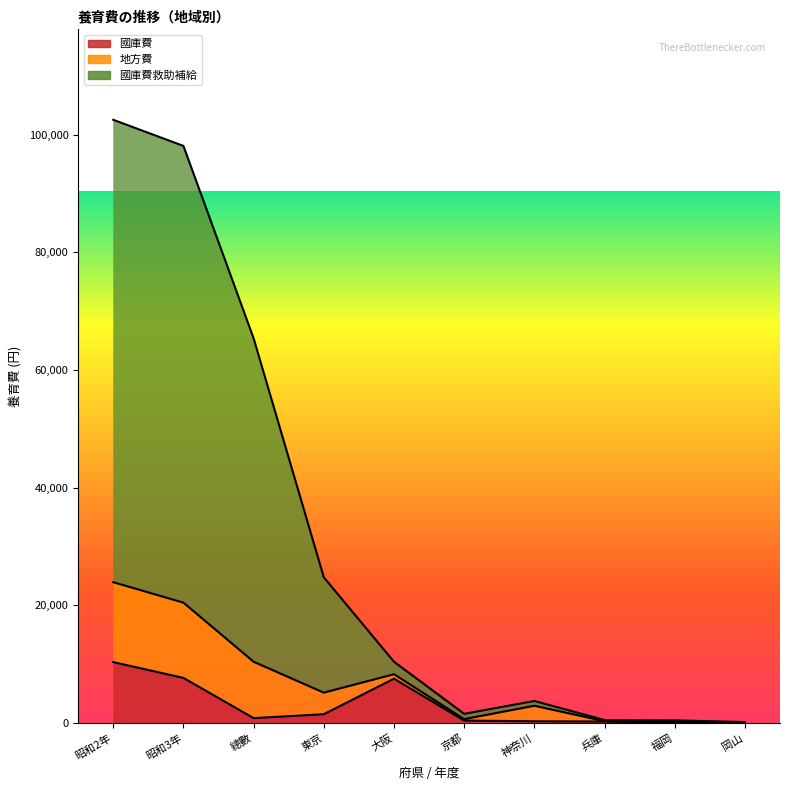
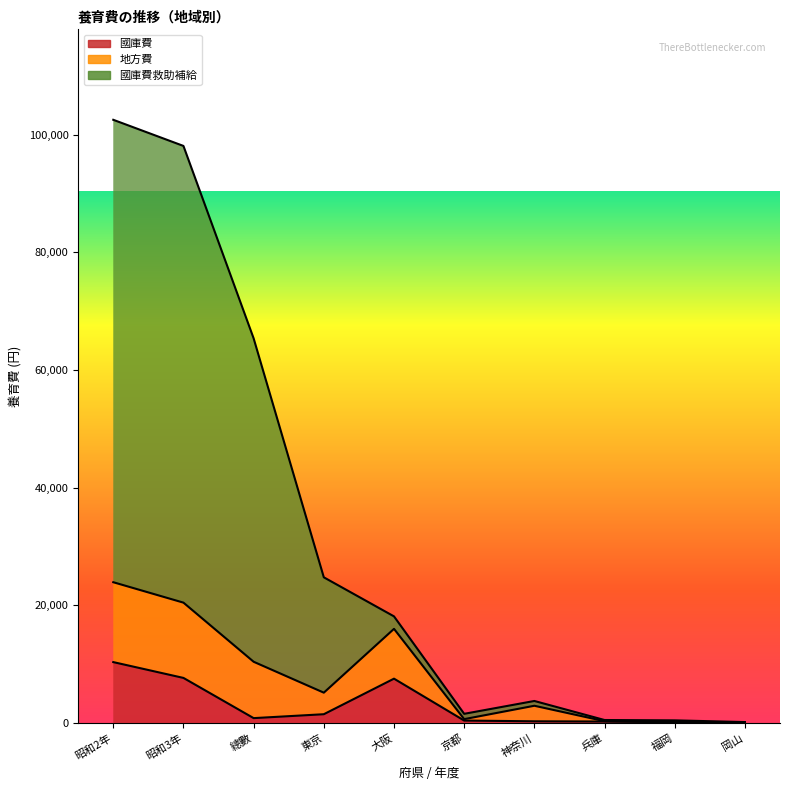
  {
    "國庫費": {
      "昭和2年": "10,000",
      "昭和3年": "8,000",
      "總數": "1,000",
      "東京": "1,000",
      "大阪": "8,000",
      "神奈川": "0"
    },
    "地方費": {
      "昭和2年": "14,000",
      "昭和3年": "13,000",
      "總數": "10,000",
      "東京": "4,000",
-     "大阪": "1,000",
+     "大阪": "8,000",
      "神奈川": "3,000"
    },
    "國庫費救助補給": {
      "昭和2年": "79,000",
      "昭和3年": "78,000",
      "總數": "55,000",
      "東京": "20,000",
      "大阪": "2,000",
      "京都": "1,000",
      "神奈川": "1,000"
    }
  }
